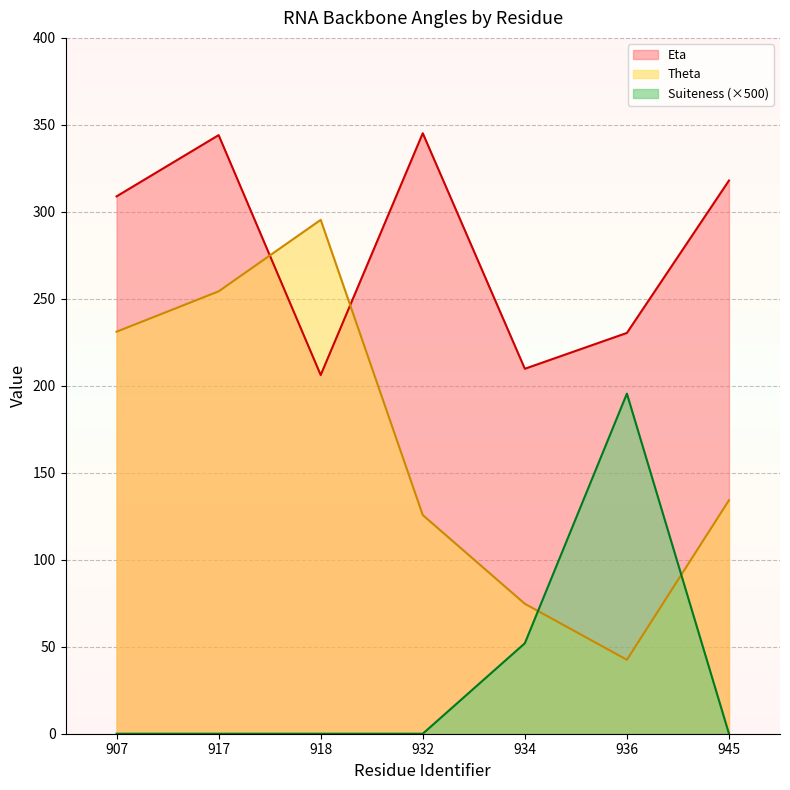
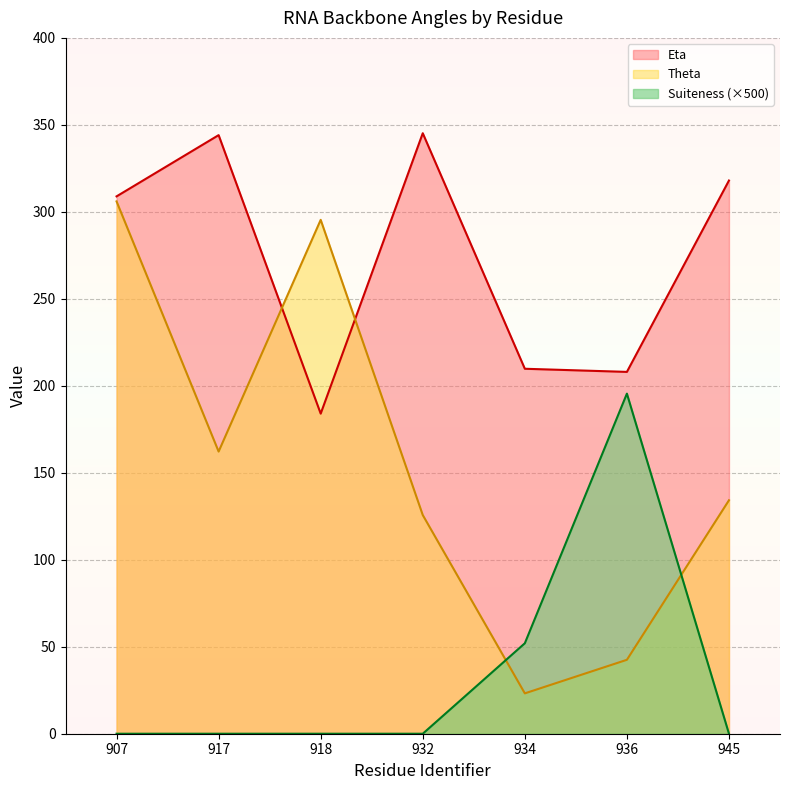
  {
    "Eta": {
      "907": 309,
      "917": 344,
-     "918": 206,
+     "918": 184,
      "932": 345,
      "934": 210,
-     "936": 230,
+     "936": 208,
      "945": 318
    },
    "Theta": {
-     "907": 231,
-     "917": 254,
+     "907": 306,
+     "917": 162,
      "918": 295,
      "932": 126,
-     "934": 75,
+     "934": 23,
      "936": 43,
      "945": 134
    },
    "Suiteness (×500)": {
      "907": 0,
      "917": 0,
      "918": 0,
      "932": 0,
      "934": 52,
      "936": 196,
      "945": 0
    }
  }
